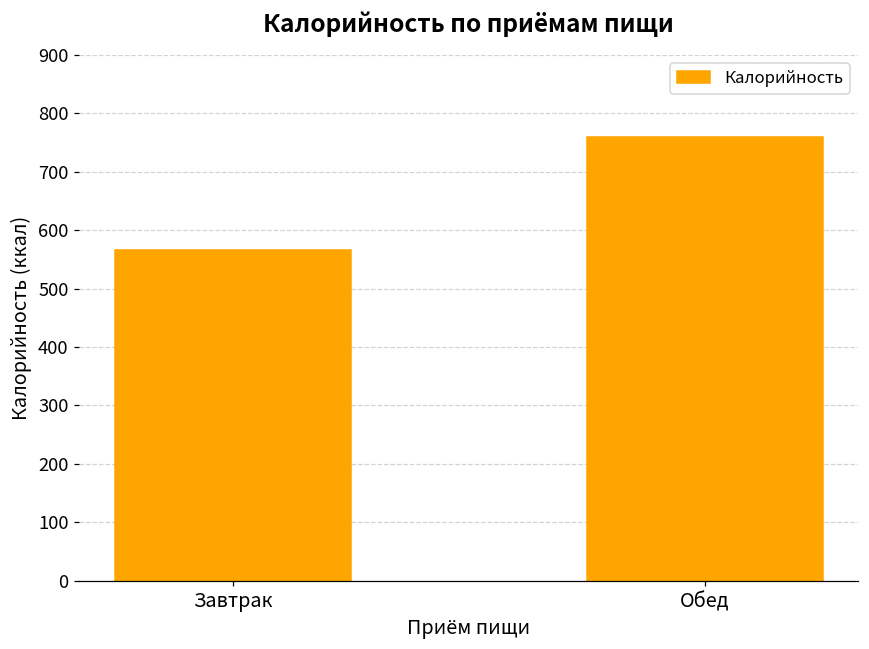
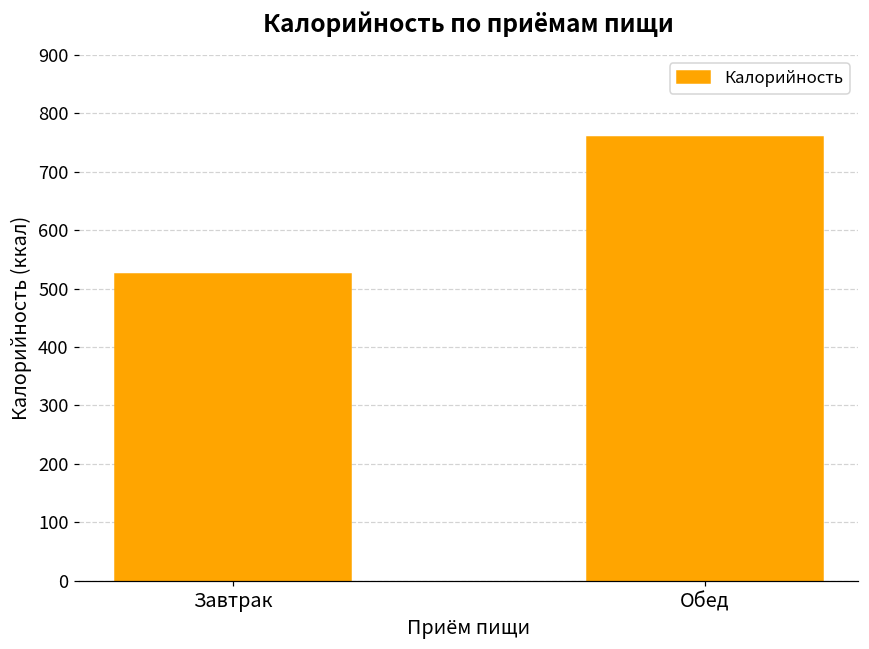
  {
-   "Завтрак": 570,
+   "Завтрак": 520,
    "Обед": 760
  }
